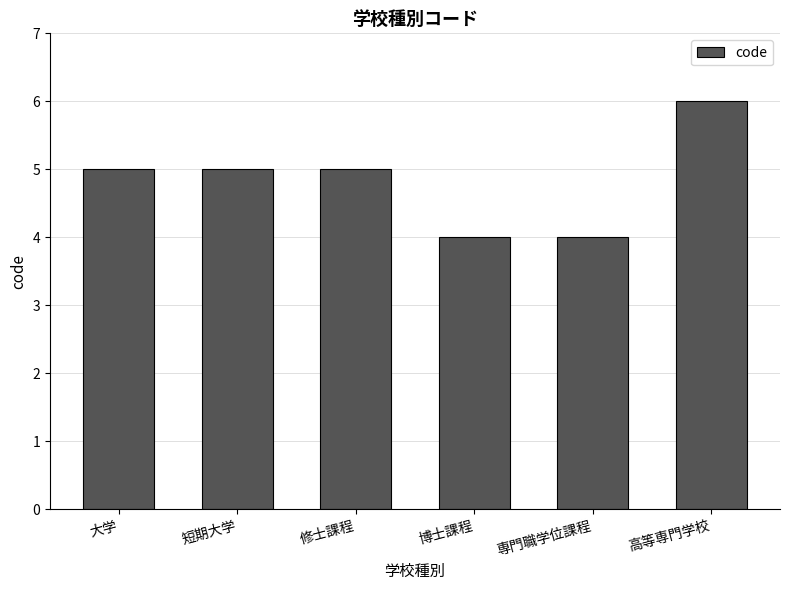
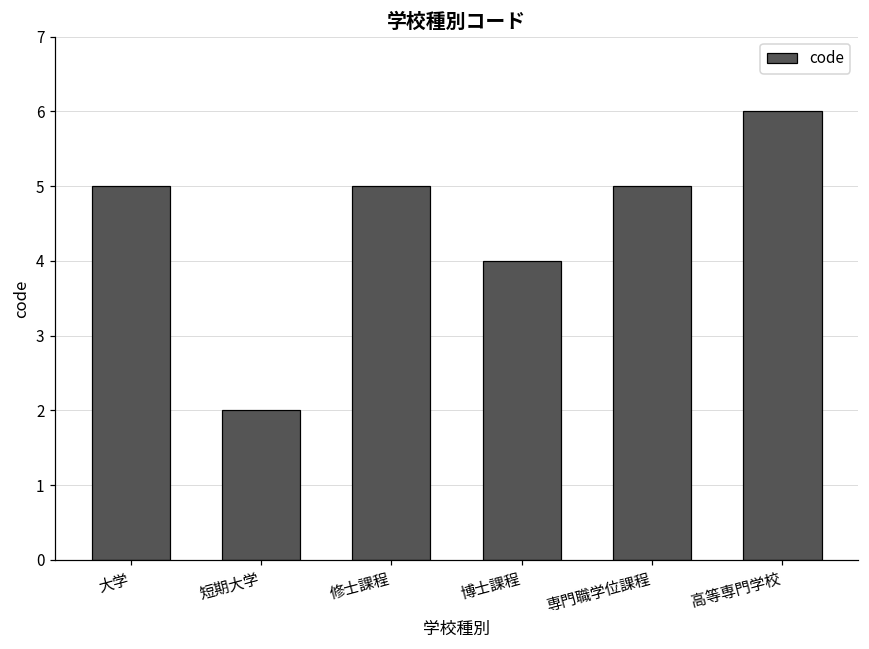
  {
    "大学": 5,
-   "短期大学": 5,
+   "短期大学": 2,
    "修士課程": 5,
    "博士課程": 4,
-   "専門職学位課程": 4,
+   "専門職学位課程": 5,
    "高等専門学校": 6
  }
